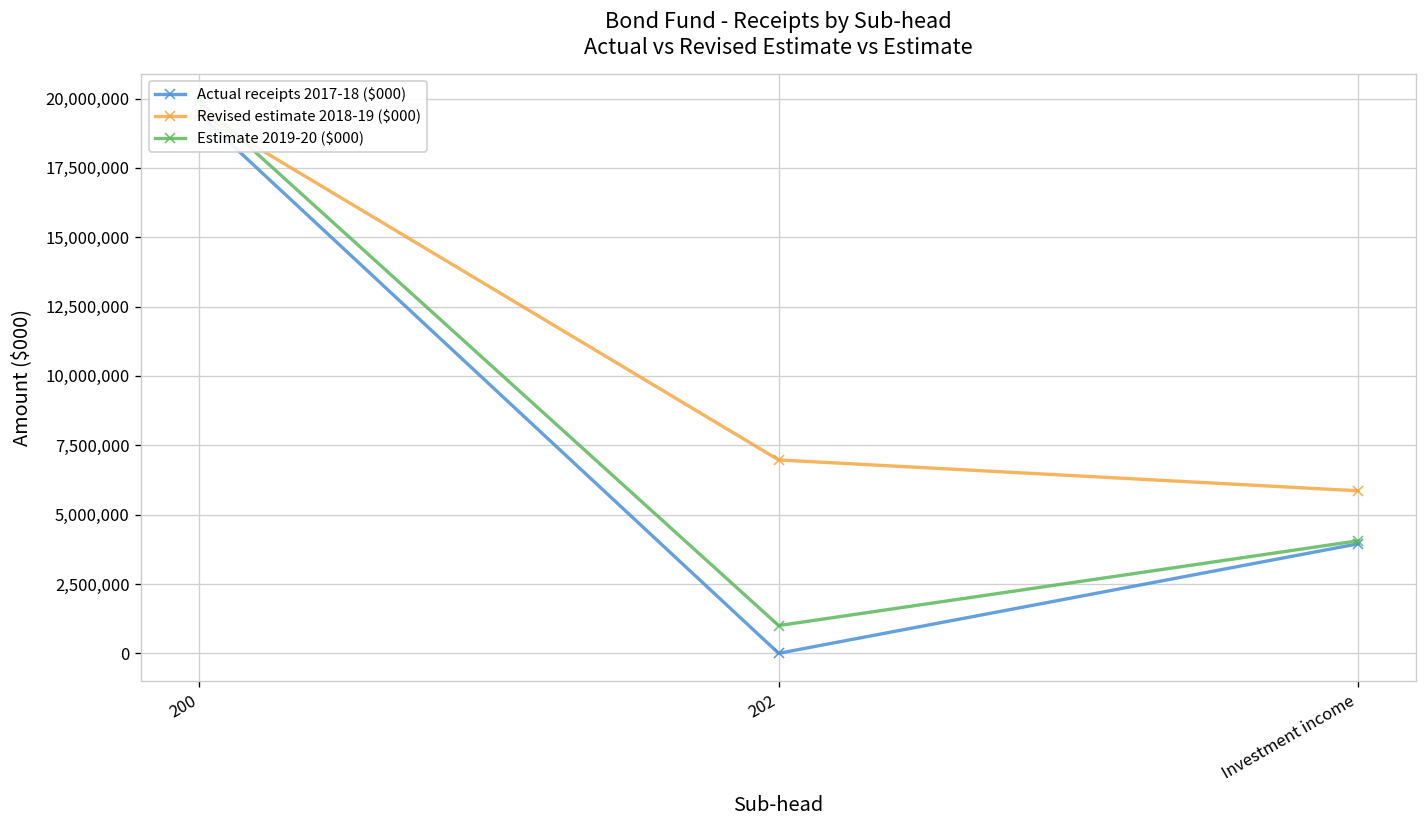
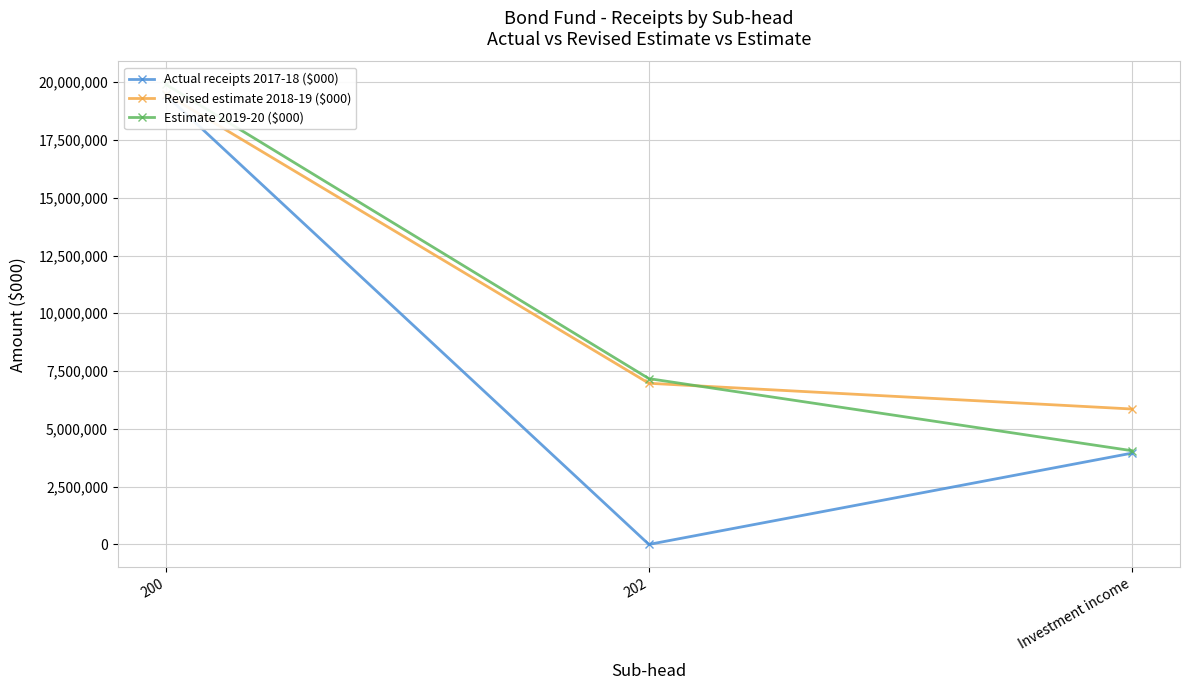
  {
    "Actual receipts 2017-18 ($000)": {
      "202": "0"
    },
    "Revised estimate 2018-19 ($000)": {
      "202": "7,000,000",
      "Investment income": "5,900,000"
    },
    "Estimate 2019-20 ($000)": {
-     "202": "1,000,000"
+     "202": "7,200,000"
    }
  }
